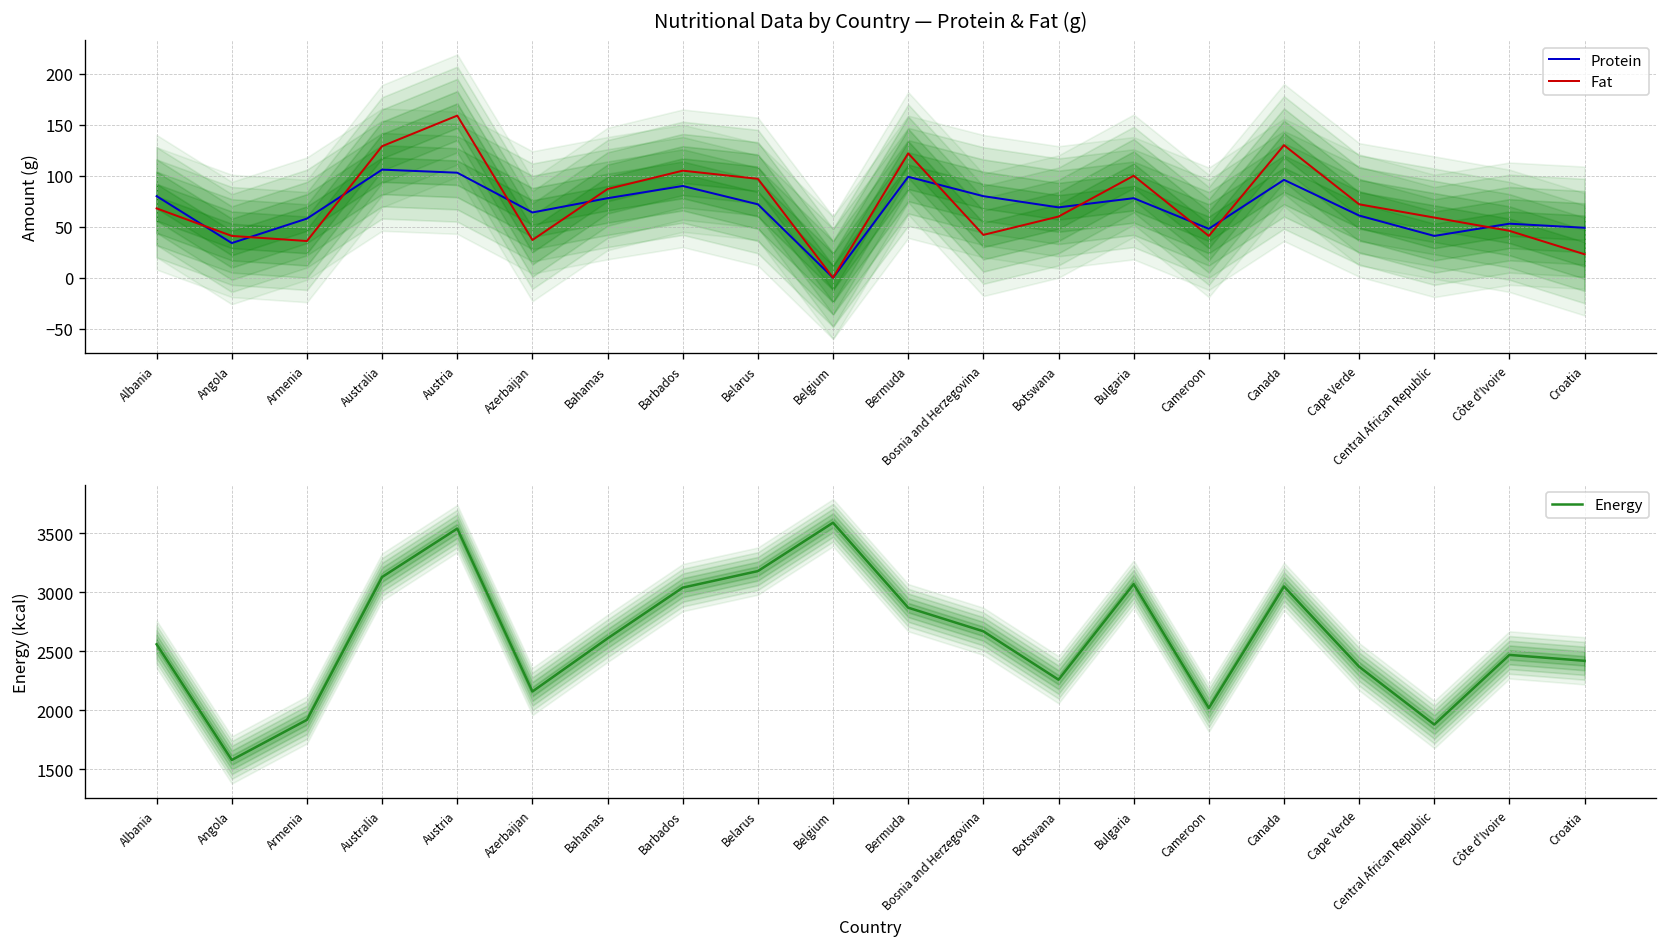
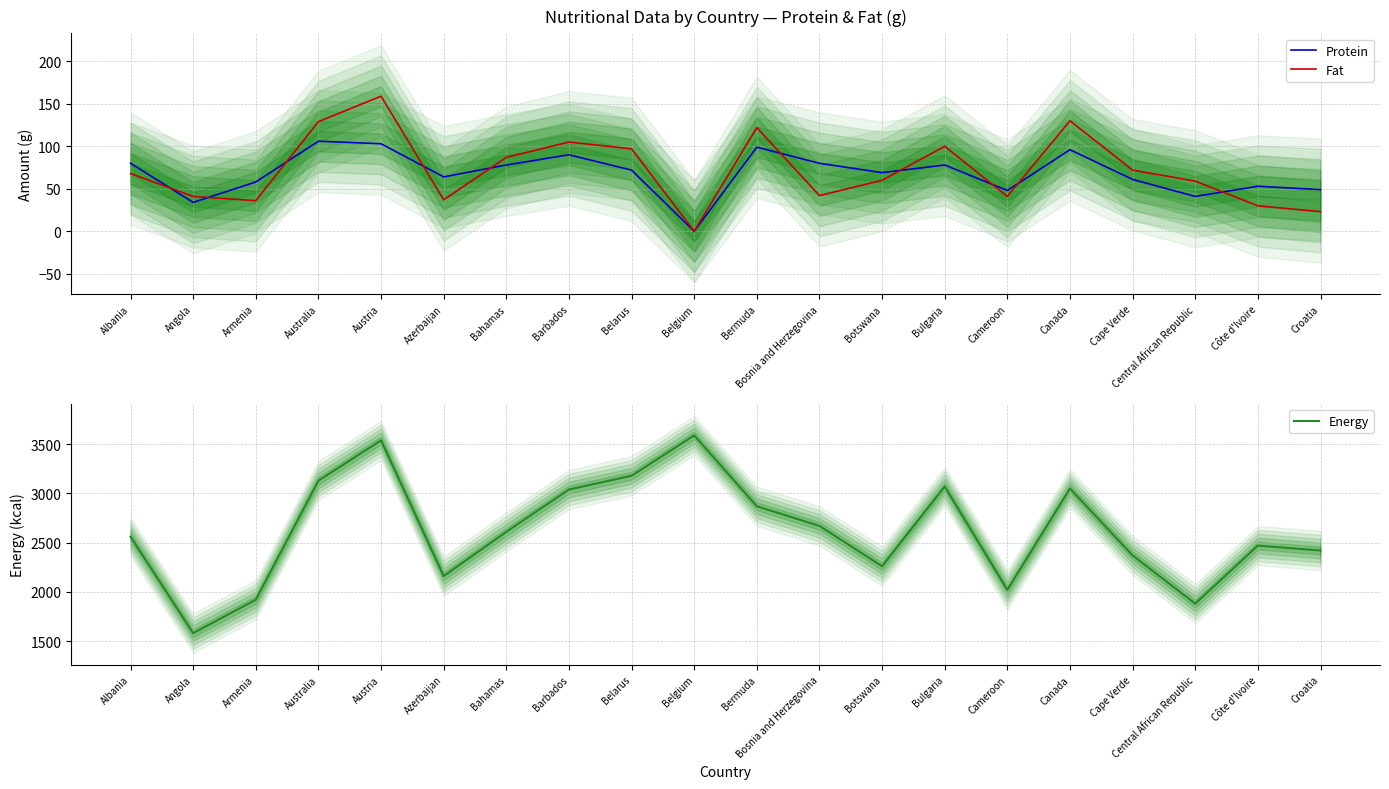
  {
    "Nutritional Data by Country — Protein & Fat (g)": {
      "Protein": {
        "Angola": 30,
        "Australia": 110,
        "Austria": 100,
        "Bahamas": 80,
        "Barbados": 90,
        "Belarus": 70,
        "Bermuda": 100,
        "Bulgaria": 80,
        "Cameroon": 50,
        "Canada": 100,
        "Cape Verde": 60,
        "Central African Republic": 40
      },
      "Fat": {
        "Albania": 70,
        "Angola": 40,
        "Armenia": 40,
        "Austria": 160,
        "Azerbaijan": 40,
        "Bosnia and Herzegovina": 40,
        "Botswana": 60,
        "Cameroon": 40,
        "Central African Republic": 60,
-       "Côte d'Ivoire": 50,
+       "Côte d'Ivoire": 30,
        "Croatia": 20
      }
    }
  }
